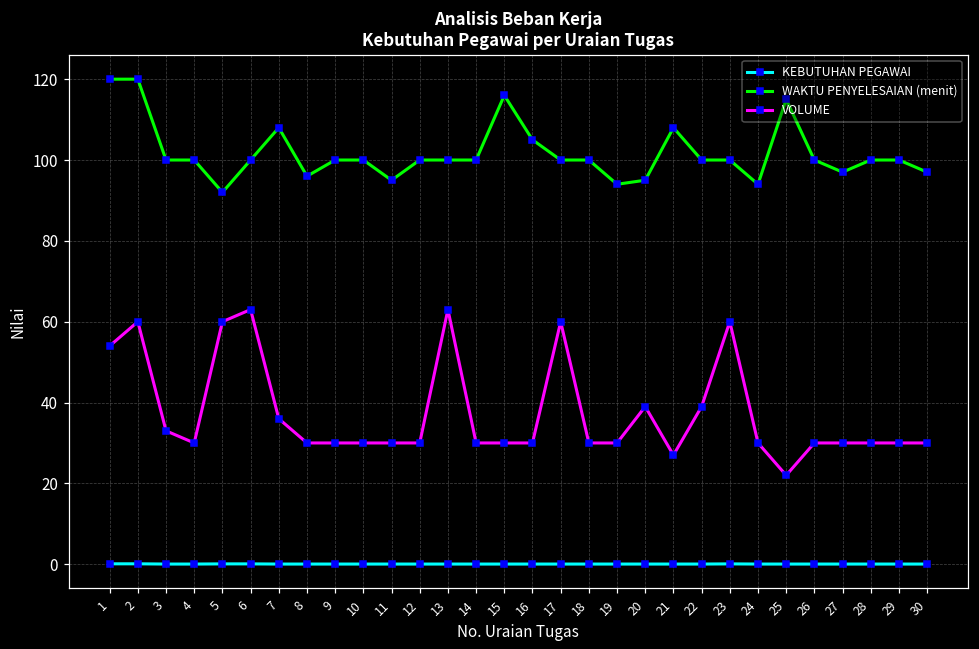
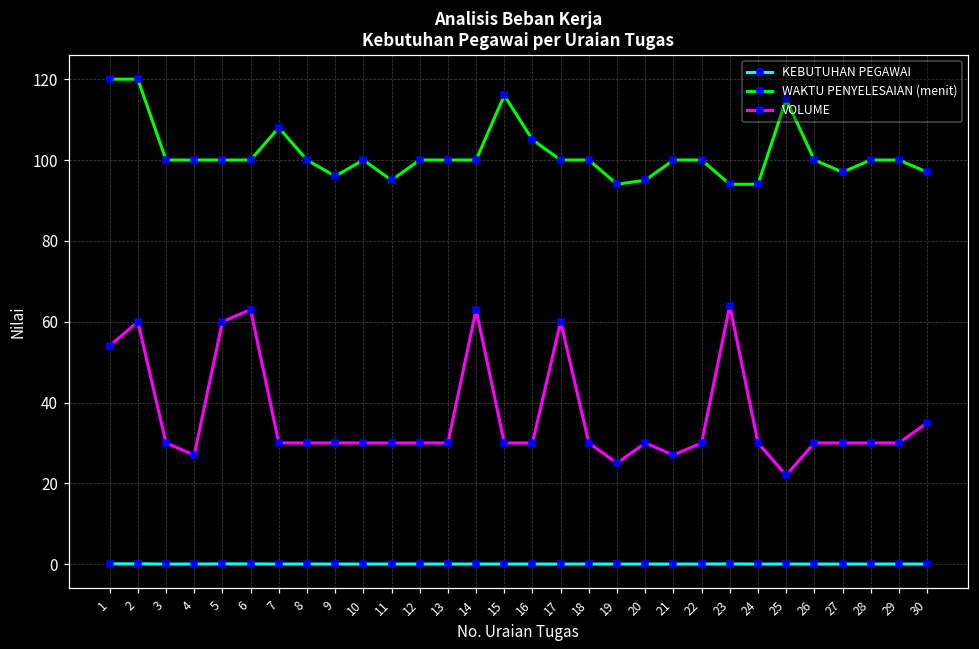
  {
    "KEBUTUHAN PEGAWAI": {
      "1": 0,
      "2": 0,
      "3": 0,
      "4": 0,
      "5": 0,
      "6": 0,
      "7": 0,
      "8": 0,
      "9": 0,
      "10": 0,
      "11": 0,
      "12": 0,
      "13": 0,
      "14": 0,
      "15": 0,
      "16": 0,
      "17": 0,
      "18": 0,
      "19": 0,
      "20": 0,
      "21": 0,
      "22": 0,
      "23": 0,
      "24": 0,
      "25": 0,
      "26": 0,
      "27": 0,
      "28": 0,
      "29": 0,
      "30": 0
    },
    "WAKTU PENYELESAIAN (menit)": {
      "1": 120,
      "2": 120,
      "3": 100,
      "4": 100,
-     "5": 92,
+     "5": 100,
      "6": 100,
      "7": 108,
-     "8": 96,
-     "9": 100,
+     "8": 100,
+     "9": 96,
      "10": 100,
      "11": 95,
      "12": 100,
      "13": 100,
      "14": 100,
      "15": 116,
      "16": 105,
      "17": 100,
      "18": 100,
      "19": 94,
      "20": 95,
-     "21": 108,
+     "21": 100,
      "22": 100,
-     "23": 100,
+     "23": 94,
      "24": 94,
      "26": 100,
      "27": 97,
      "28": 100,
      "29": 100,
      "30": 97
    },
    "VOLUME": {
      "1": 54,
      "2": 60,
-     "3": 33,
-     "4": 30,
+     "3": 30,
+     "4": 27,
      "5": 60,
      "6": 63,
-     "7": 36,
+     "7": 30,
      "8": 30,
      "9": 30,
      "10": 30,
      "11": 30,
      "12": 30,
-     "13": 63,
-     "14": 30,
+     "13": 30,
+     "14": 63,
      "15": 30,
      "16": 30,
      "17": 60,
      "18": 30,
-     "19": 30,
-     "20": 39,
+     "19": 25,
+     "20": 30,
      "21": 27,
-     "22": 39,
-     "23": 60,
+     "22": 30,
+     "23": 64,
      "24": 30,
      "25": 22,
      "26": 30,
      "27": 30,
      "28": 30,
      "29": 30,
-     "30": 30
+     "30": 35
    }
  }
